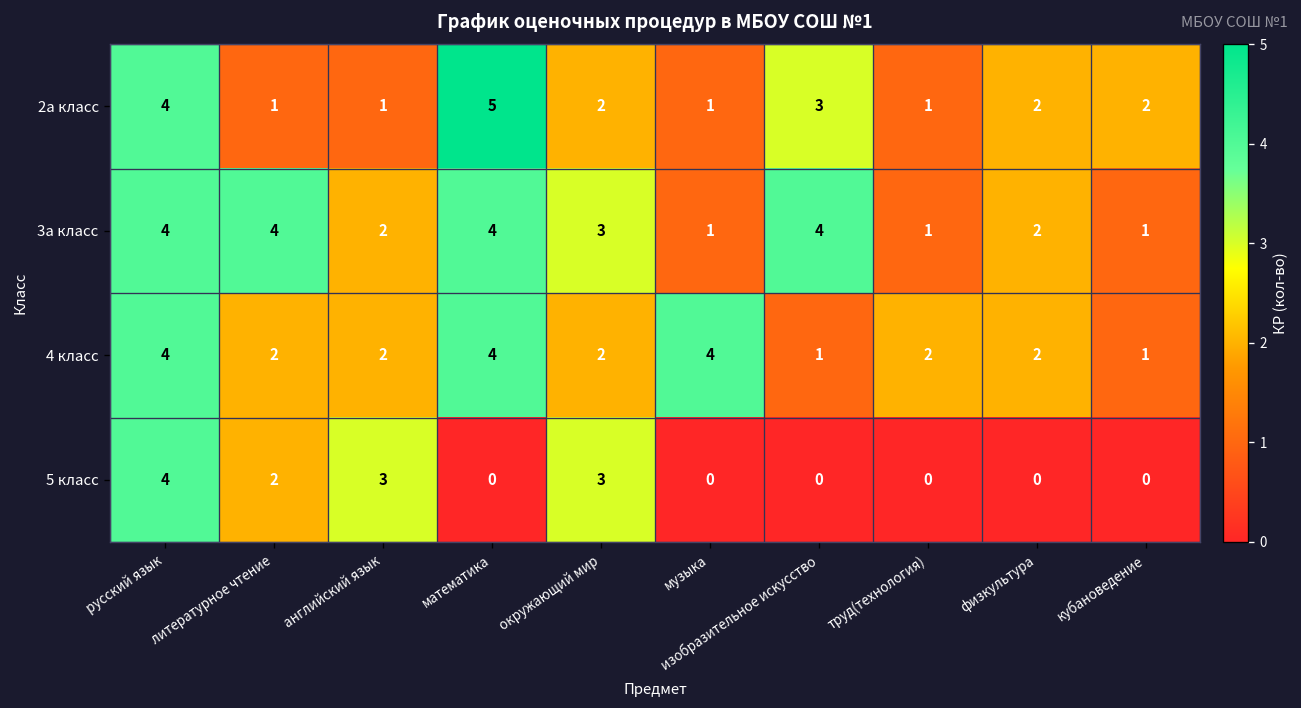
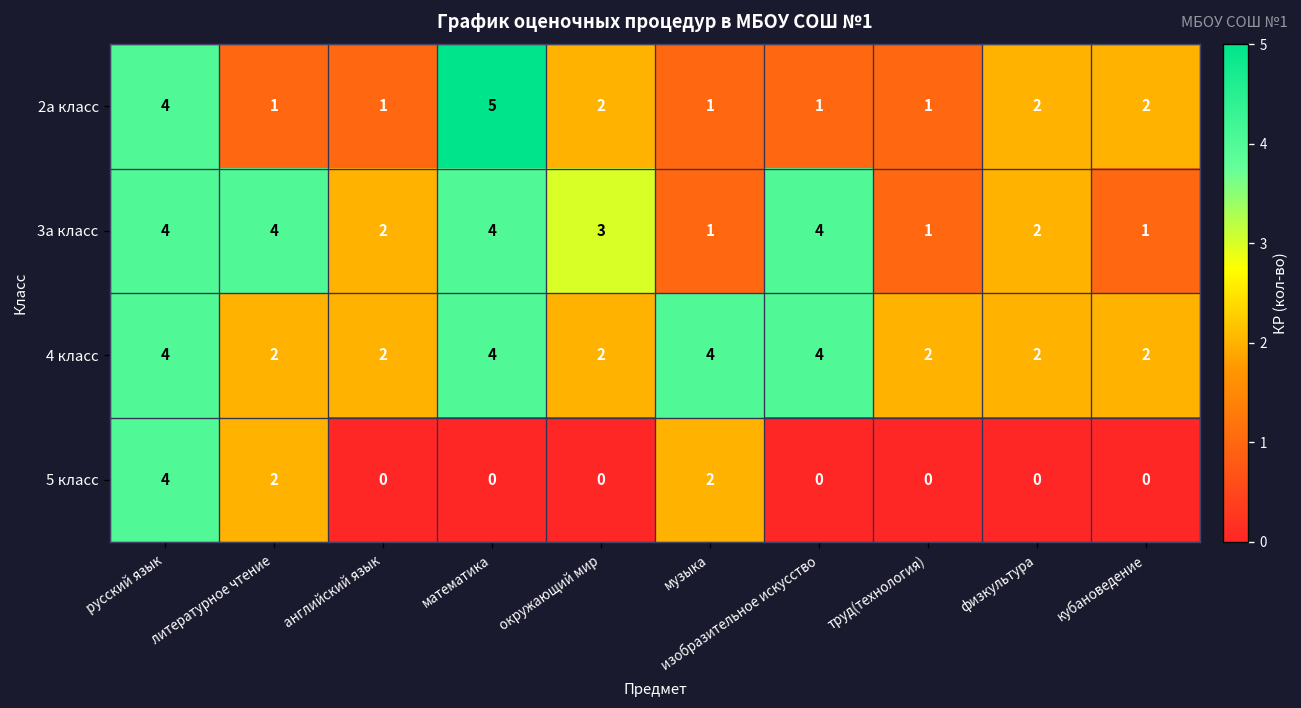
  {
    "2а класс": {
      "русский язык": 4,
      "литературное чтение": 1,
      "английский язык": 1,
      "математика": 5,
      "окружающий мир": 2,
      "музыка": 1,
-     "изобразительное искусство": 3,
+     "изобразительное искусство": 1,
      "труд(технология)": 1,
      "физкультура": 2,
      "кубановедение": 2
    },
    "3а класс": {
      "русский язык": 4,
      "литературное чтение": 4,
      "английский язык": 2,
      "математика": 4,
      "окружающий мир": 3,
      "музыка": 1,
      "изобразительное искусство": 4,
      "труд(технология)": 1,
      "физкультура": 2,
      "кубановедение": 1
    },
    "4 класс": {
      "русский язык": 4,
      "литературное чтение": 2,
      "английский язык": 2,
      "математика": 4,
      "окружающий мир": 2,
      "музыка": 4,
-     "изобразительное искусство": 1,
+     "изобразительное искусство": 4,
      "труд(технология)": 2,
      "физкультура": 2,
-     "кубановедение": 1
+     "кубановедение": 2
    },
    "5 класс": {
      "русский язык": 4,
      "литературное чтение": 2,
-     "английский язык": 3,
+     "английский язык": 0,
      "математика": 0,
-     "окружающий мир": 3,
-     "музыка": 0,
+     "окружающий мир": 0,
+     "музыка": 2,
      "изобразительное искусство": 0,
      "труд(технология)": 0,
      "физкультура": 0,
      "кубановедение": 0
    }
  }
